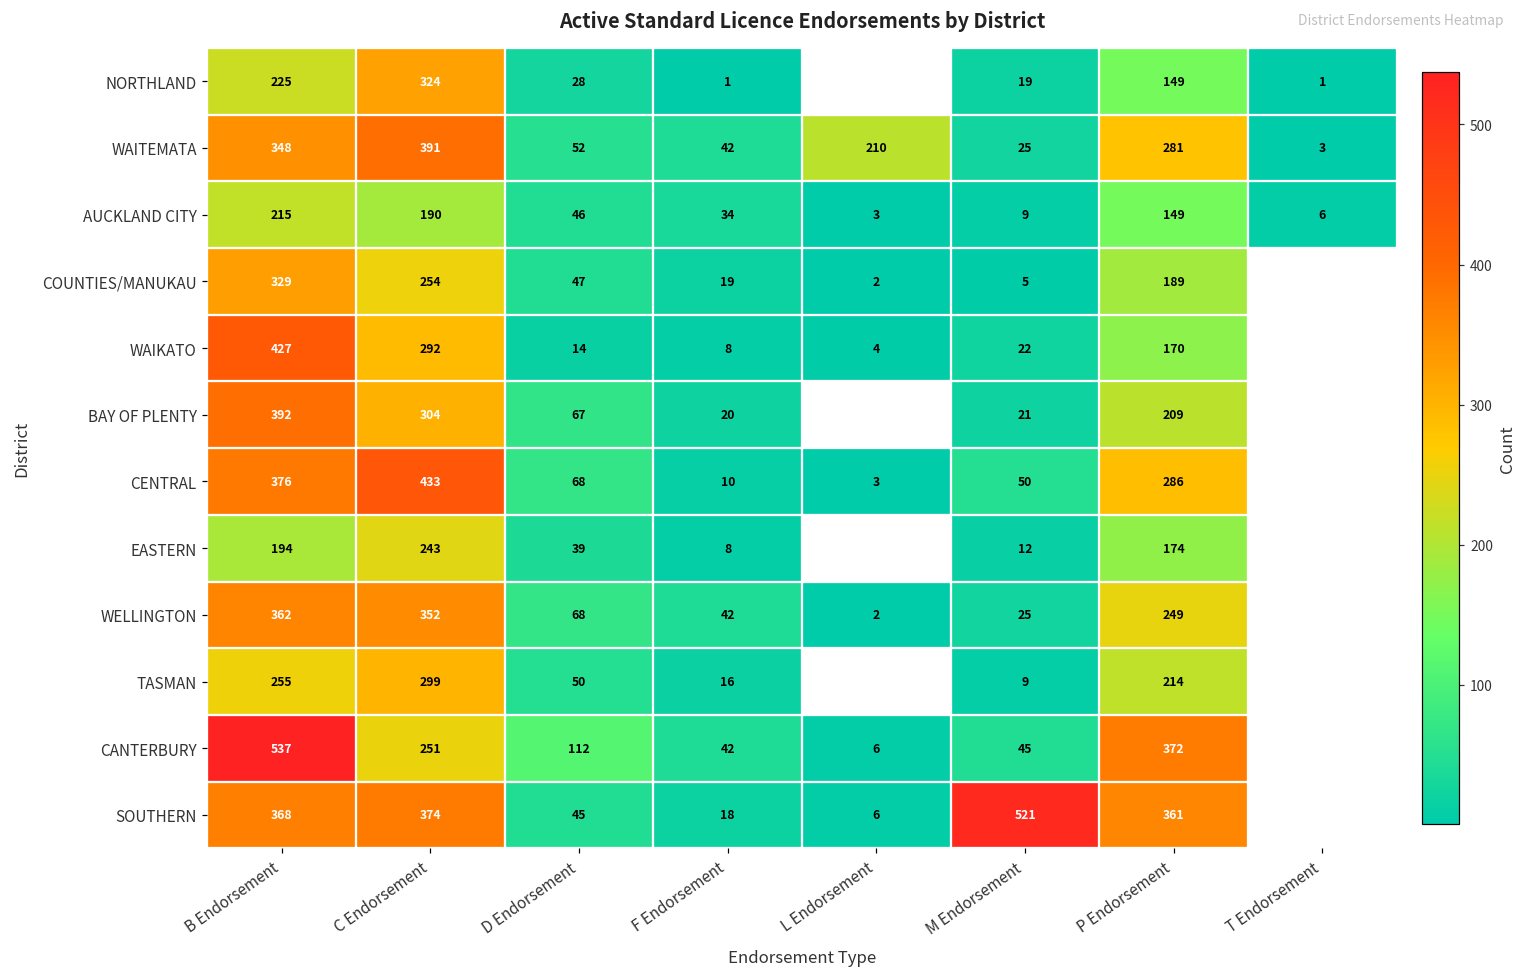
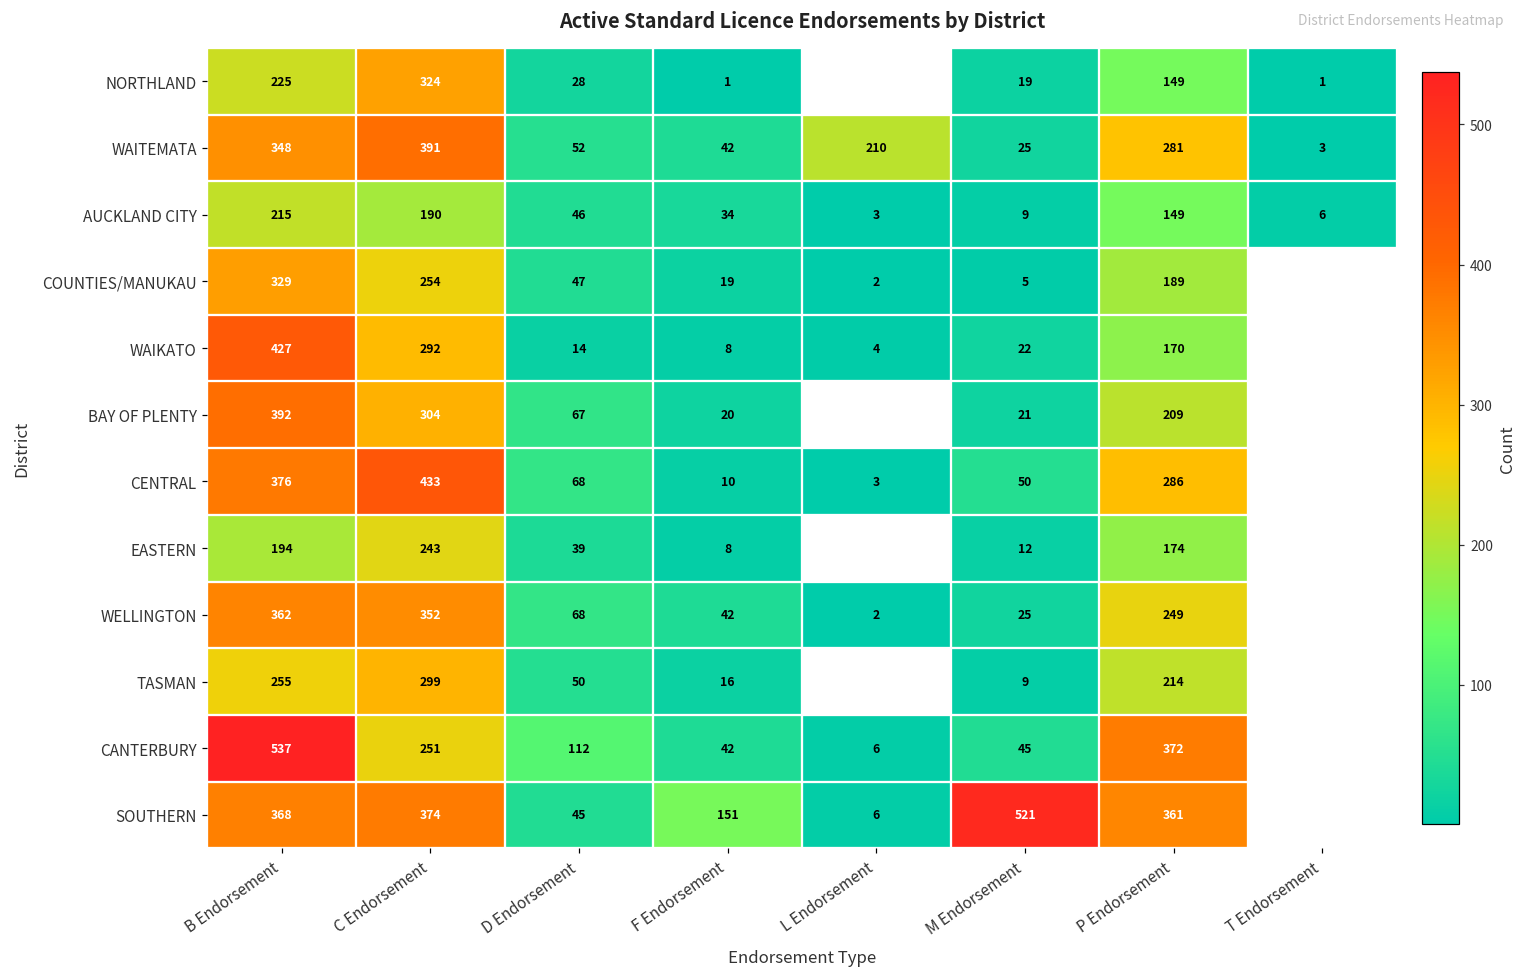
  {
    "NORTHLAND": {
      "B Endorsement": 225,
      "C Endorsement": 324,
      "D Endorsement": 28,
      "F Endorsement": 1,
      "M Endorsement": 19,
      "P Endorsement": 149,
      "T Endorsement": 1
    },
    "WAITEMATA": {
      "B Endorsement": 348,
      "C Endorsement": 391,
      "D Endorsement": 52,
      "F Endorsement": 42,
      "L Endorsement": 210,
      "M Endorsement": 25,
      "P Endorsement": 281,
      "T Endorsement": 3
    },
    "AUCKLAND CITY": {
      "B Endorsement": 215,
      "C Endorsement": 190,
      "D Endorsement": 46,
      "F Endorsement": 34,
      "L Endorsement": 3,
      "M Endorsement": 9,
      "P Endorsement": 149,
      "T Endorsement": 6
    },
    "COUNTIES/MANUKAU": {
      "B Endorsement": 329,
      "C Endorsement": 254,
      "D Endorsement": 47,
      "F Endorsement": 19,
      "L Endorsement": 2,
      "M Endorsement": 5,
      "P Endorsement": 189
    },
    "WAIKATO": {
      "B Endorsement": 427,
      "C Endorsement": 292,
      "D Endorsement": 14,
      "F Endorsement": 8,
      "L Endorsement": 4,
      "M Endorsement": 22,
      "P Endorsement": 170
    },
    "BAY OF PLENTY": {
      "B Endorsement": 392,
      "C Endorsement": 304,
      "D Endorsement": 67,
      "F Endorsement": 20,
      "M Endorsement": 21,
      "P Endorsement": 209
    },
    "CENTRAL": {
      "B Endorsement": 376,
      "C Endorsement": 433,
      "D Endorsement": 68,
      "F Endorsement": 10,
      "L Endorsement": 3,
      "M Endorsement": 50,
      "P Endorsement": 286
    },
    "EASTERN": {
      "B Endorsement": 194,
      "C Endorsement": 243,
      "D Endorsement": 39,
      "F Endorsement": 8,
      "M Endorsement": 12,
      "P Endorsement": 174
    },
    "WELLINGTON": {
      "B Endorsement": 362,
      "C Endorsement": 352,
      "D Endorsement": 68,
      "F Endorsement": 42,
      "L Endorsement": 2,
      "M Endorsement": 25,
      "P Endorsement": 249
    },
    "TASMAN": {
      "B Endorsement": 255,
      "C Endorsement": 299,
      "D Endorsement": 50,
      "F Endorsement": 16,
      "M Endorsement": 9,
      "P Endorsement": 214
    },
    "CANTERBURY": {
      "B Endorsement": 537,
      "C Endorsement": 251,
      "D Endorsement": 112,
      "F Endorsement": 42,
      "L Endorsement": 6,
      "M Endorsement": 45,
      "P Endorsement": 372
    },
    "SOUTHERN": {
      "B Endorsement": 368,
      "C Endorsement": 374,
      "D Endorsement": 45,
-     "F Endorsement": 18,
+     "F Endorsement": 151,
      "L Endorsement": 6,
      "M Endorsement": 521,
      "P Endorsement": 361
    }
  }
